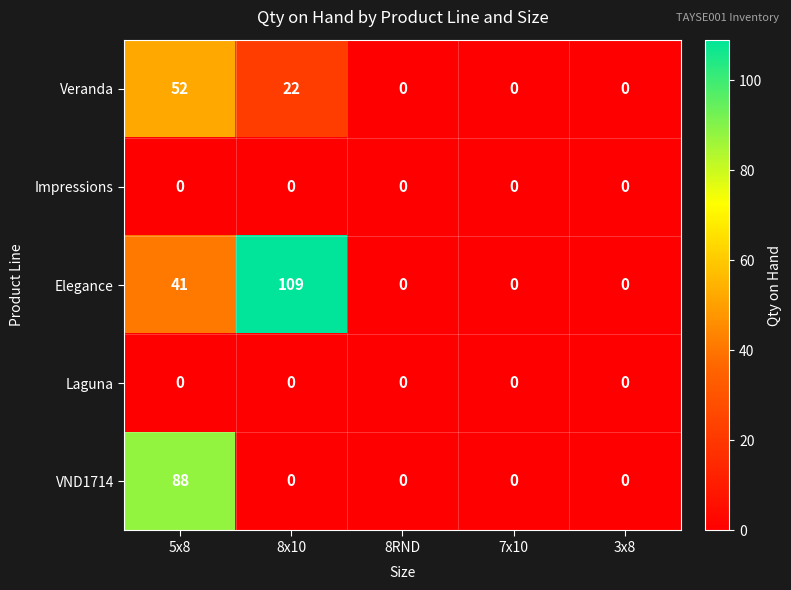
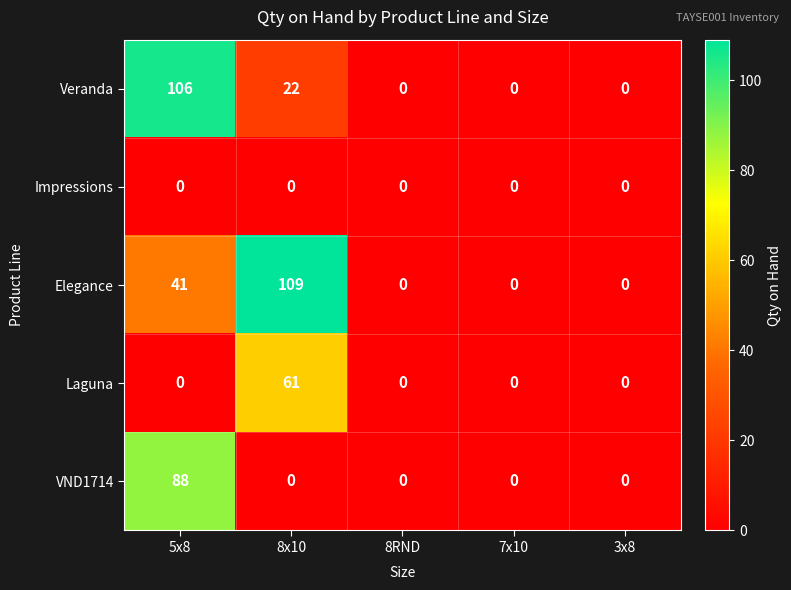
  {
    "Veranda": {
-     "5x8": 52,
+     "5x8": 106,
      "8x10": 22,
      "8RND": 0,
      "7x10": 0,
      "3x8": 0
    },
    "Impressions": {
      "5x8": 0,
      "8x10": 0,
      "8RND": 0,
      "7x10": 0,
      "3x8": 0
    },
    "Elegance": {
      "5x8": 41,
      "8x10": 109,
      "8RND": 0,
      "7x10": 0,
      "3x8": 0
    },
    "Laguna": {
      "5x8": 0,
-     "8x10": 0,
+     "8x10": 61,
      "8RND": 0,
      "7x10": 0,
      "3x8": 0
    },
    "VND1714": {
      "5x8": 88,
      "8x10": 0,
      "8RND": 0,
      "7x10": 0,
      "3x8": 0
    }
  }
